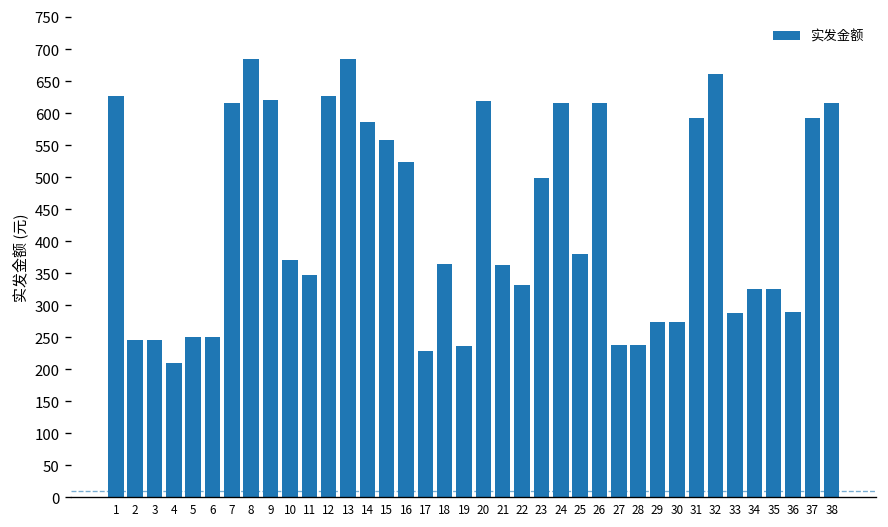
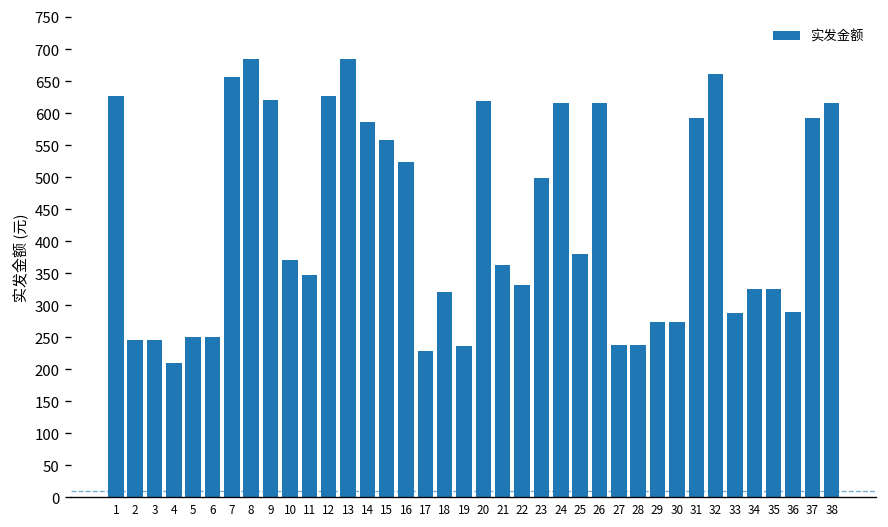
  {
    "1": 630,
    "2": 250,
    "3": 250,
    "4": 210,
    "5": 250,
    "6": 250,
-   "7": 620,
+   "7": 660,
    "8": 680,
    "9": 620,
    "10": 370,
    "11": 350,
    "12": 630,
    "13": 680,
    "14": 590,
    "15": 560,
    "16": 520,
    "17": 230,
-   "18": 360,
+   "18": 320,
    "19": 240,
    "20": 620,
    "21": 360,
    "22": 330,
    "23": 500,
    "24": 620,
    "25": 380,
    "26": 620,
    "27": 240,
    "28": 240,
    "29": 270,
    "30": 270,
    "31": 590,
    "32": 660,
    "33": 290,
    "34": 330,
    "35": 330,
    "36": 290,
    "37": 590,
    "38": 620
  }
